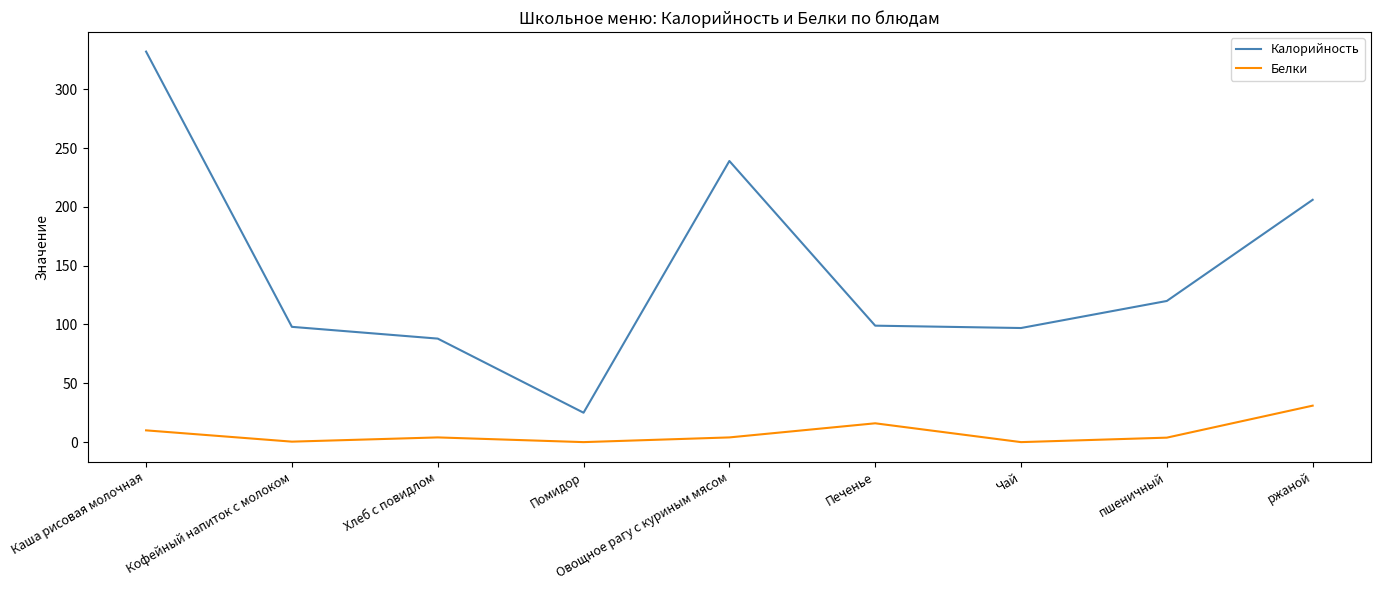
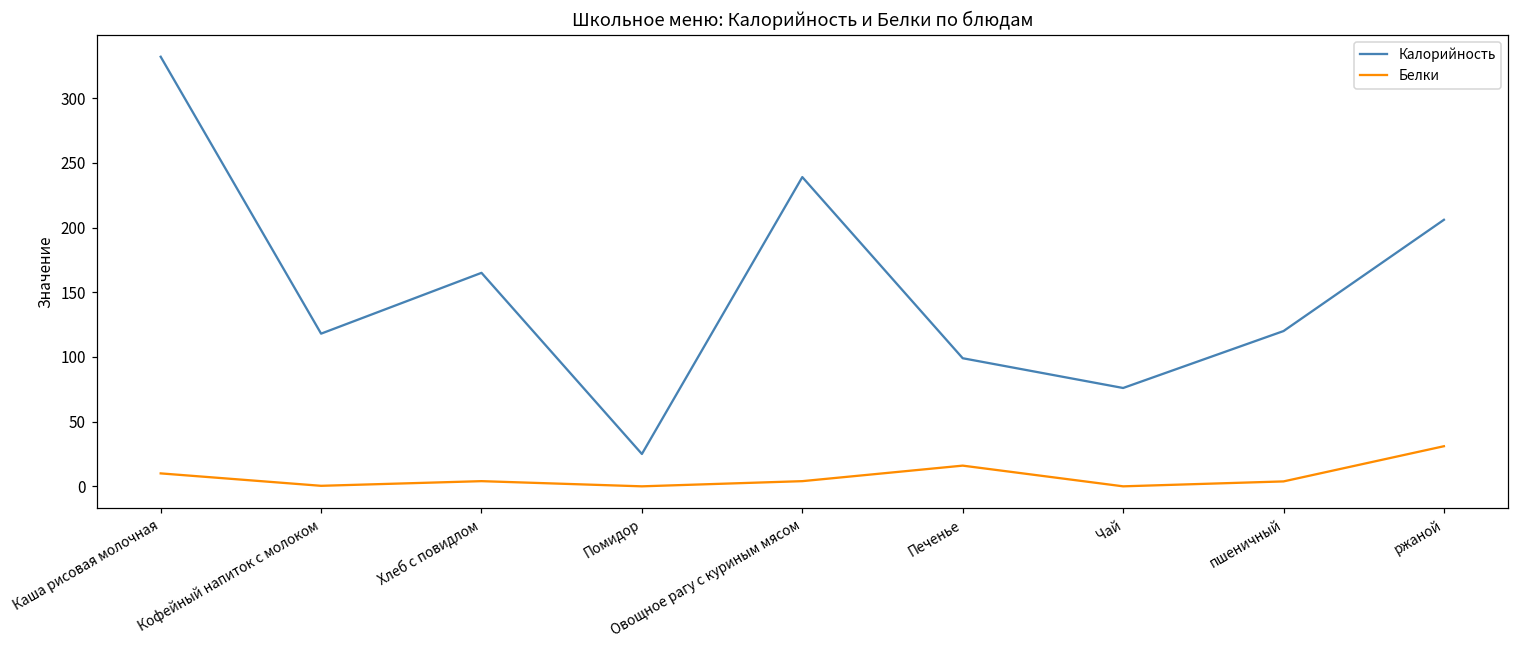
  {
    "Калорийность": {
      "Каша рисовая молочная": 332,
-     "Кофейный напиток с молоком": 98,
-     "Хлеб с повидлом": 88,
+     "Кофейный напиток с молоком": 118,
+     "Хлеб с повидлом": 165,
      "Помидор": 25,
      "Овощное рагу с куриным мясом": 239,
      "Печенье": 99,
-     "Чай": 97,
+     "Чай": 76,
      "пшеничный": 120,
      "ржаной": 206
    },
    "Белки": {
      "Каша рисовая молочная": 10,
      "Кофейный напиток с молоком": 0,
      "Хлеб с повидлом": 4,
      "Помидор": 0,
      "Овощное рагу с куриным мясом": 4,
      "Печенье": 16,
      "Чай": 0,
      "пшеничный": 4,
      "ржаной": 31
    }
  }
